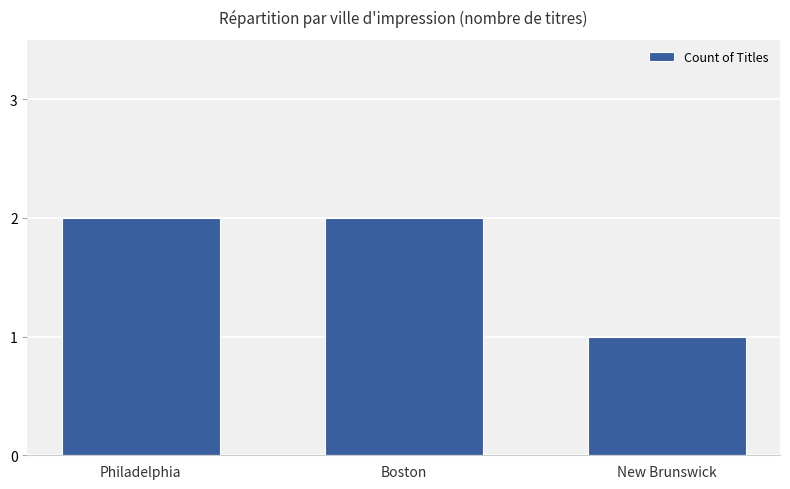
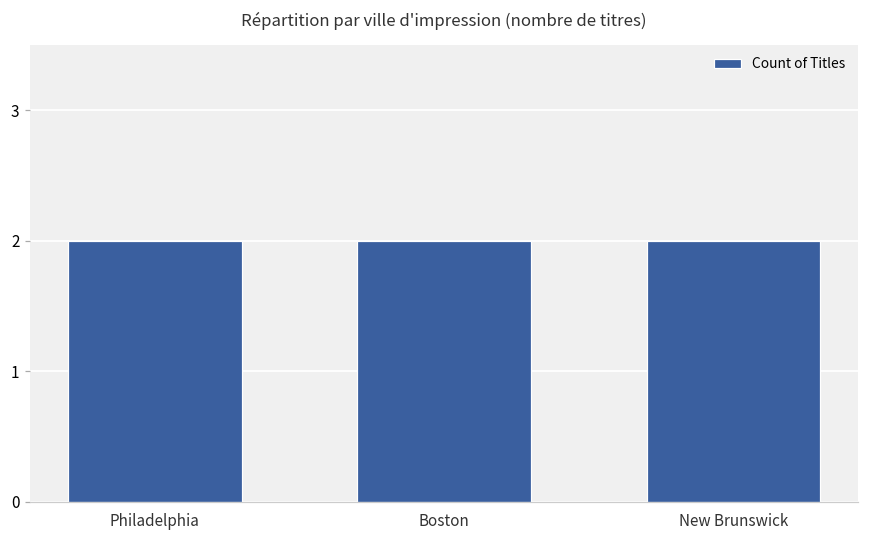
  {
    "Philadelphia": 2,
    "Boston": 2,
-   "New Brunswick": 1
+   "New Brunswick": 2
  }
